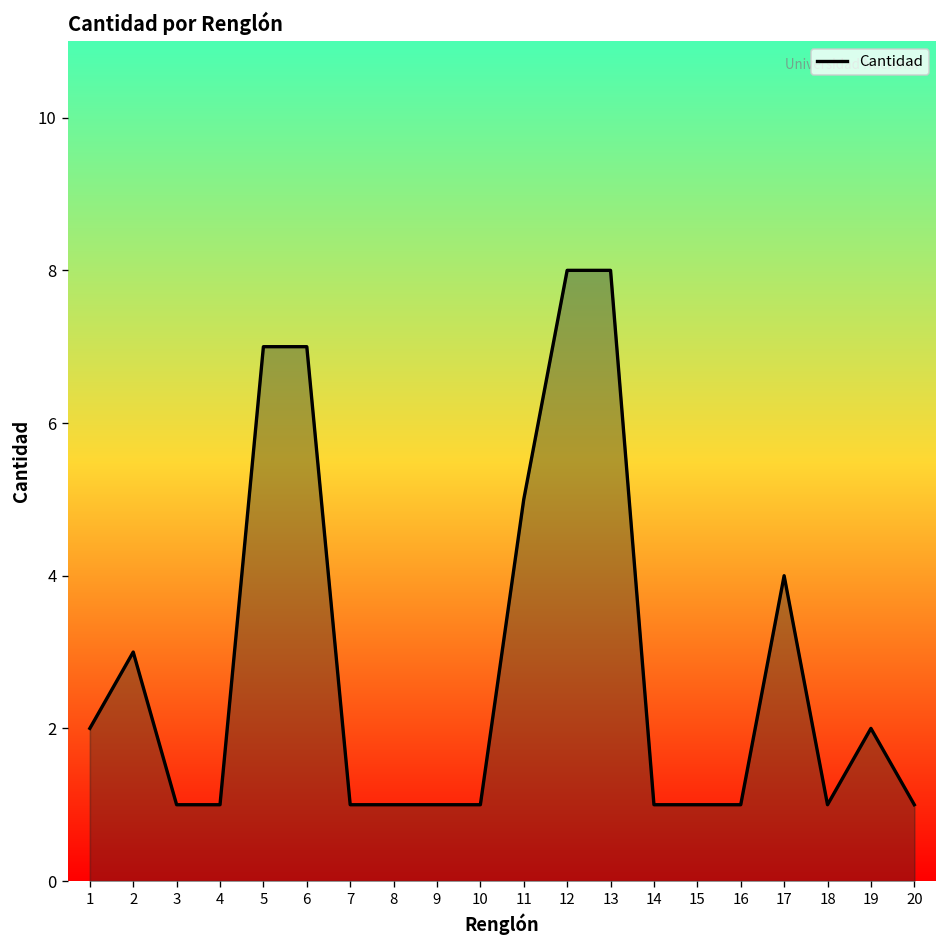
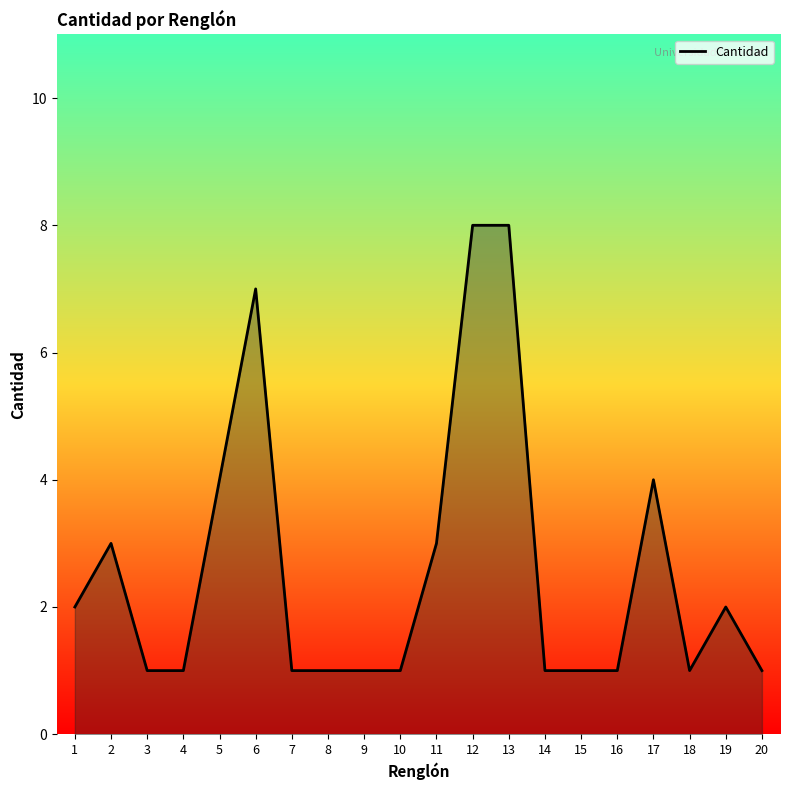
  {
    "1": 2,
    "2": 3,
    "3": 1,
    "4": 1,
-   "5": 7,
+   "5": 4,
    "6": 7,
    "7": 1,
    "8": 1,
    "9": 1,
    "10": 1,
-   "11": 5,
+   "11": 3,
    "12": 8,
    "13": 8,
    "14": 1,
    "15": 1,
    "16": 1,
    "17": 4,
    "18": 1,
    "19": 2,
    "20": 1
  }
